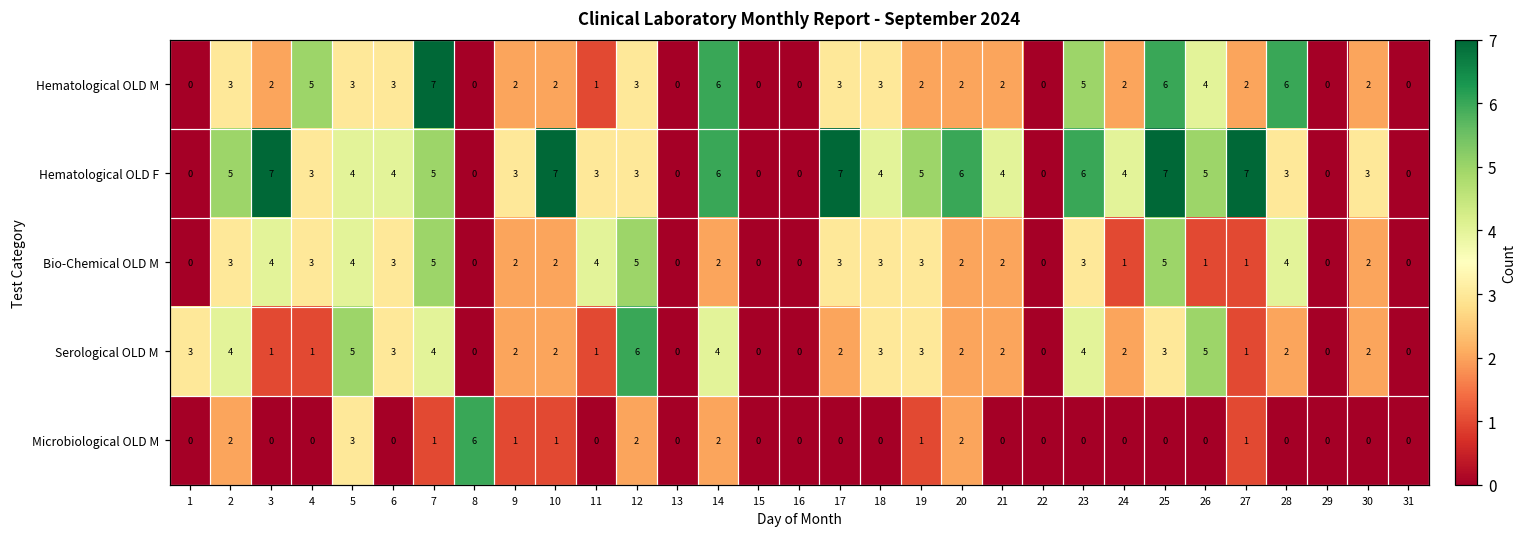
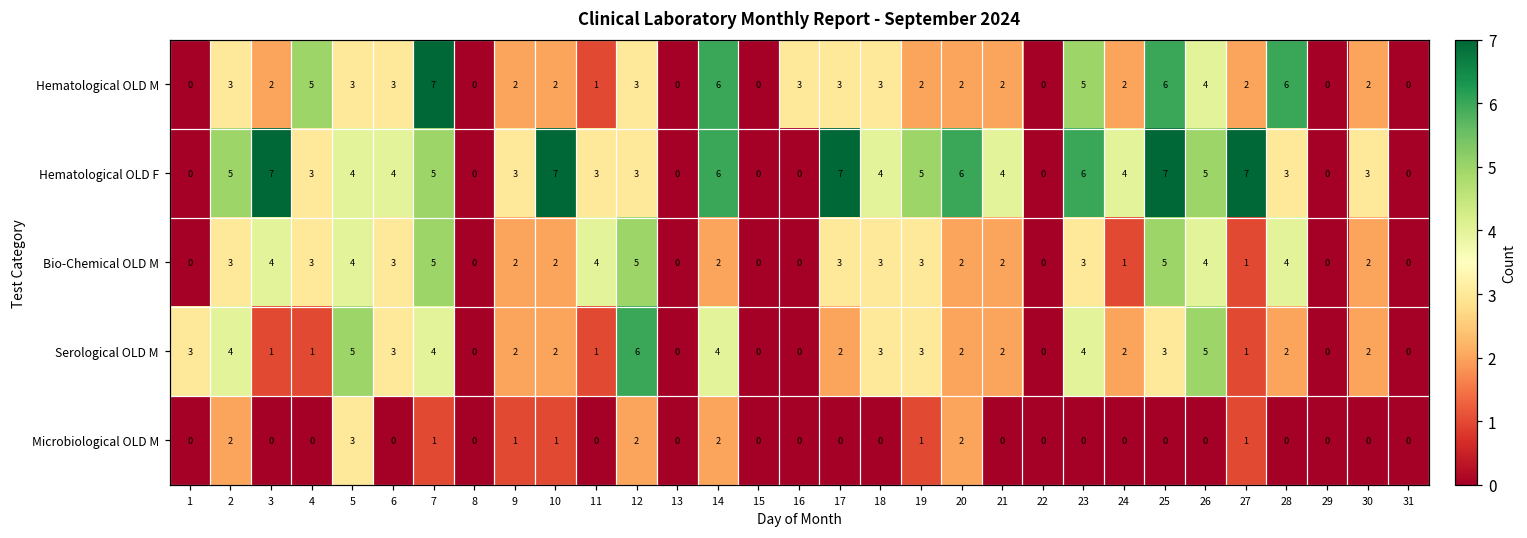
  {
    "Hematological OLD M": {
      "1": 0,
      "2": 3,
      "3": 2,
      "4": 5,
      "5": 3,
      "6": 3,
      "7": 7,
      "8": 0,
      "9": 2,
      "10": 2,
      "11": 1,
      "12": 3,
      "13": 0,
      "14": 6,
      "15": 0,
-     "16": 0,
+     "16": 3,
      "17": 3,
      "18": 3,
      "19": 2,
      "20": 2,
      "21": 2,
      "22": 0,
      "23": 5,
      "24": 2,
      "25": 6,
      "26": 4,
      "27": 2,
      "28": 6,
      "29": 0,
      "30": 2,
      "31": 0
    },
    "Hematological OLD F": {
      "1": 0,
      "2": 5,
      "3": 7,
      "4": 3,
      "5": 4,
      "6": 4,
      "7": 5,
      "8": 0,
      "9": 3,
      "10": 7,
      "11": 3,
      "12": 3,
      "13": 0,
      "14": 6,
      "15": 0,
      "16": 0,
      "17": 7,
      "18": 4,
      "19": 5,
      "20": 6,
      "21": 4,
      "22": 0,
      "23": 6,
      "24": 4,
      "25": 7,
      "26": 5,
      "27": 7,
      "28": 3,
      "29": 0,
      "30": 3,
      "31": 0
    },
    "Bio-Chemical OLD M": {
      "1": 0,
      "2": 3,
      "3": 4,
      "4": 3,
      "5": 4,
      "6": 3,
      "7": 5,
      "8": 0,
      "9": 2,
      "10": 2,
      "11": 4,
      "12": 5,
      "13": 0,
      "14": 2,
      "15": 0,
      "16": 0,
      "17": 3,
      "18": 3,
      "19": 3,
      "20": 2,
      "21": 2,
      "22": 0,
      "23": 3,
      "24": 1,
      "25": 5,
-     "26": 1,
+     "26": 4,
      "27": 1,
      "28": 4,
      "29": 0,
      "30": 2,
      "31": 0
    },
    "Serological OLD M": {
      "1": 3,
      "2": 4,
      "3": 1,
      "4": 1,
      "5": 5,
      "6": 3,
      "7": 4,
      "8": 0,
      "9": 2,
      "10": 2,
      "11": 1,
      "12": 6,
      "13": 0,
      "14": 4,
      "15": 0,
      "16": 0,
      "17": 2,
      "18": 3,
      "19": 3,
      "20": 2,
      "21": 2,
      "22": 0,
      "23": 4,
      "24": 2,
      "25": 3,
      "26": 5,
      "27": 1,
      "28": 2,
      "29": 0,
      "30": 2,
      "31": 0
    },
    "Microbiological OLD M": {
      "1": 0,
      "2": 2,
      "3": 0,
      "4": 0,
      "5": 3,
      "6": 0,
      "7": 1,
-     "8": 6,
+     "8": 0,
      "9": 1,
      "10": 1,
      "11": 0,
      "12": 2,
      "13": 0,
      "14": 2,
      "15": 0,
      "16": 0,
      "17": 0,
      "18": 0,
      "19": 1,
      "20": 2,
      "21": 0,
      "22": 0,
      "23": 0,
      "24": 0,
      "25": 0,
      "26": 0,
      "27": 1,
      "28": 0,
      "29": 0,
      "30": 0,
      "31": 0
    }
  }
